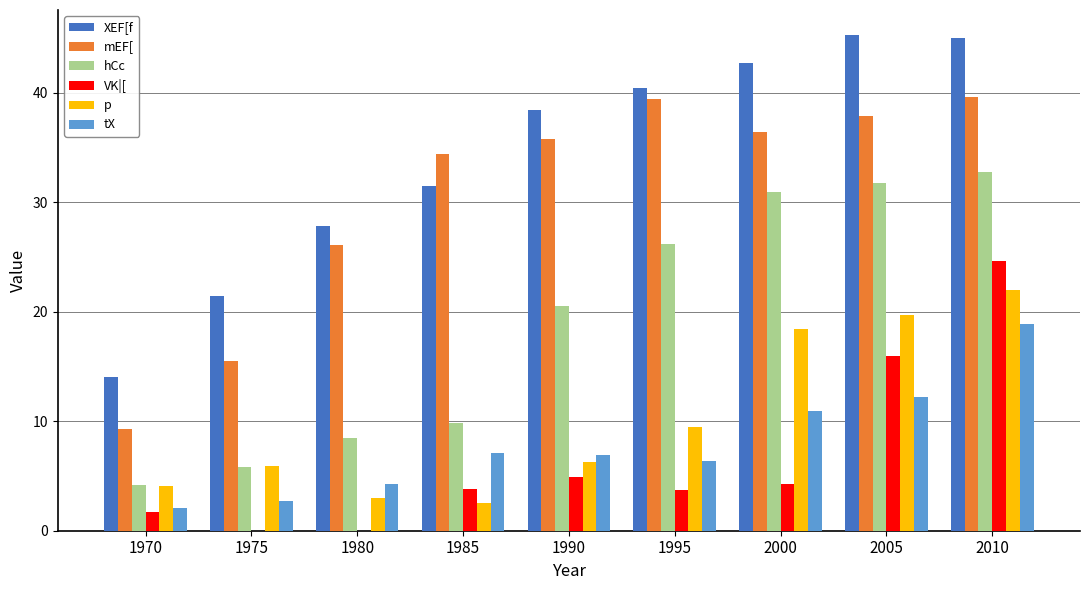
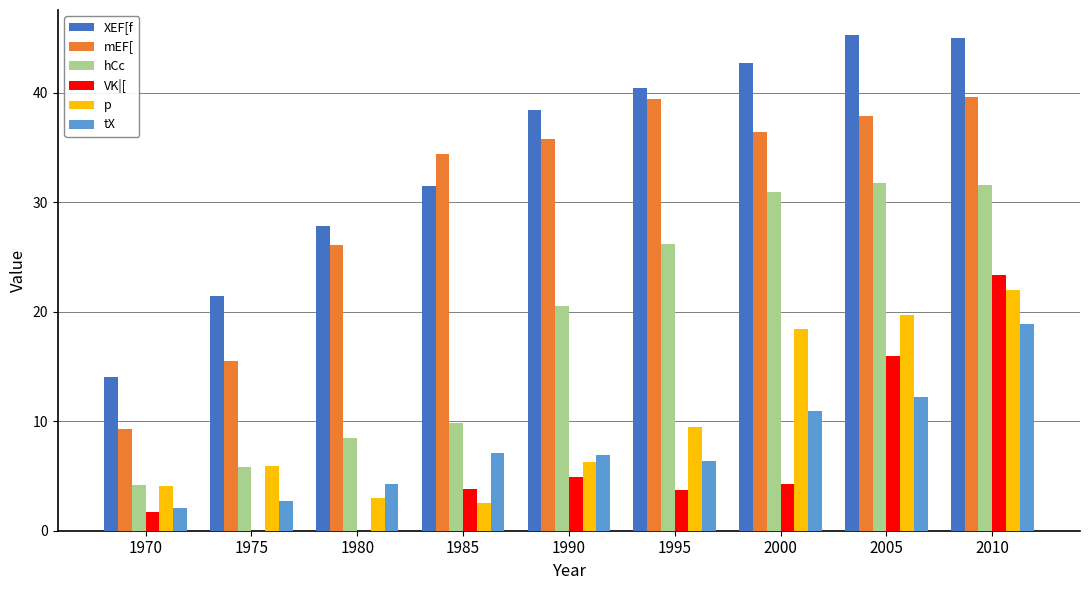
  {
    "mEF[": {
      "1970": 9.3,
      "1975": 15.5,
      "1980": 26.1,
      "1985": 34.4,
      "1990": 35.8,
      "1995": 39.4,
      "2000": 36.4,
      "2005": 37.9,
      "2010": 39.6
    },
    "hCc": {
      "1970": 4.2,
      "1975": 5.8,
      "1980": 8.5,
      "1985": 9.8,
      "1990": 20.5,
      "1995": 26.2,
      "2000": 30.9,
      "2005": 31.8,
-     "2010": 32.8
+     "2010": 31.6
    },
    "VK|[": {
      "1970": 1.7,
      "1975": 0.0,
      "1980": 0.0,
      "1985": 3.8,
      "1990": 4.9,
      "1995": 3.7,
      "2000": 4.3,
      "2005": 16.0,
-     "2010": 24.6
+     "2010": 23.4
    },
    "p": {
      "1970": 4.1,
      "1975": 5.9,
      "1980": 3.0,
      "1985": 2.5,
      "1990": 6.3,
      "1995": 9.5,
      "2000": 18.4,
      "2005": 19.7,
      "2010": 22.0
    }
  }
